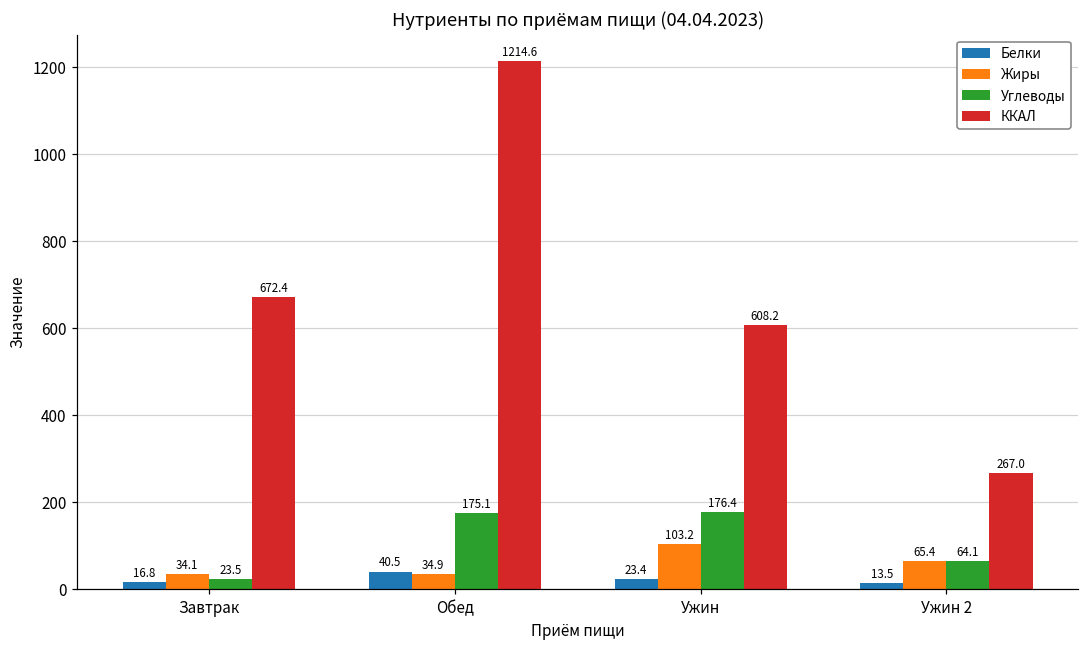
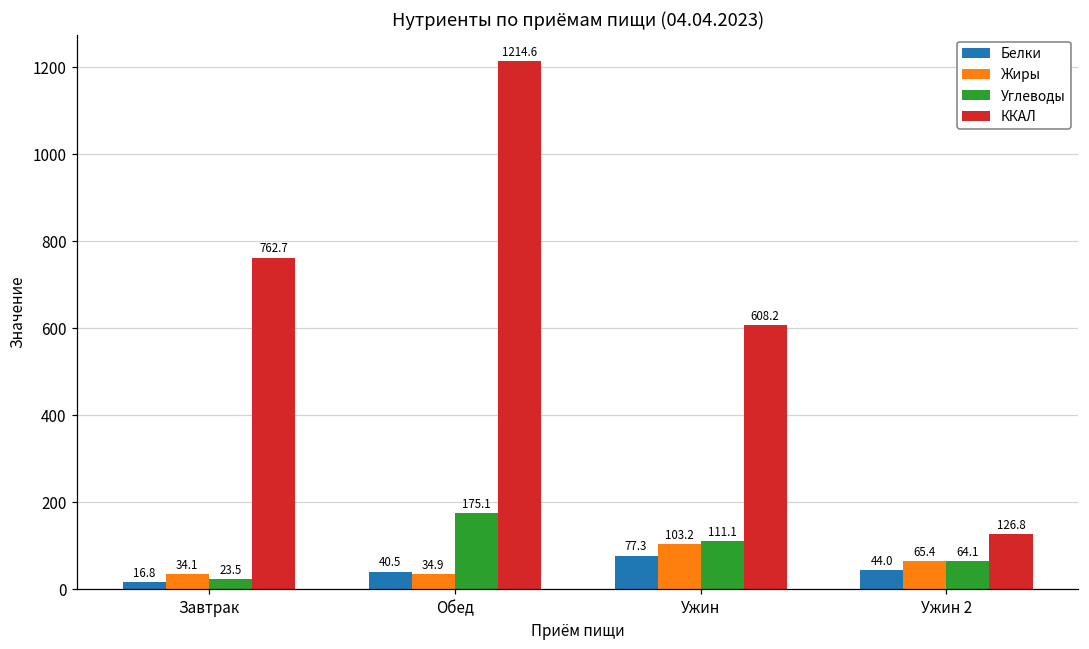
  {
    "Белки": {
      "Завтрак": 16.8,
      "Обед": 40.5,
-     "Ужин": 23.4,
-     "Ужин 2": 13.5
+     "Ужин": 77.3,
+     "Ужин 2": 44.0
    },
    "Жиры": {
      "Завтрак": 34.1,
      "Обед": 34.9,
      "Ужин": 103.2,
      "Ужин 2": 65.4
    },
    "Углеводы": {
      "Завтрак": 23.5,
      "Обед": 175.1,
-     "Ужин": 176.4,
+     "Ужин": 111.1,
      "Ужин 2": 64.1
    },
    "ККАЛ": {
-     "Завтрак": 672.4,
+     "Завтрак": 762.7,
      "Обед": 1214.6,
      "Ужин": 608.2,
-     "Ужин 2": 267.0
+     "Ужин 2": 126.8
    }
  }
